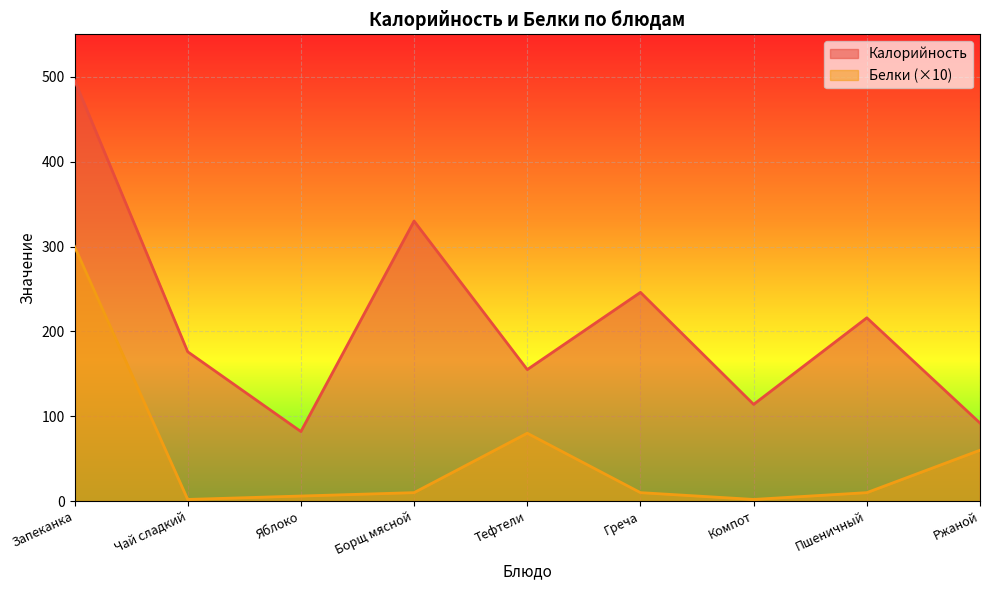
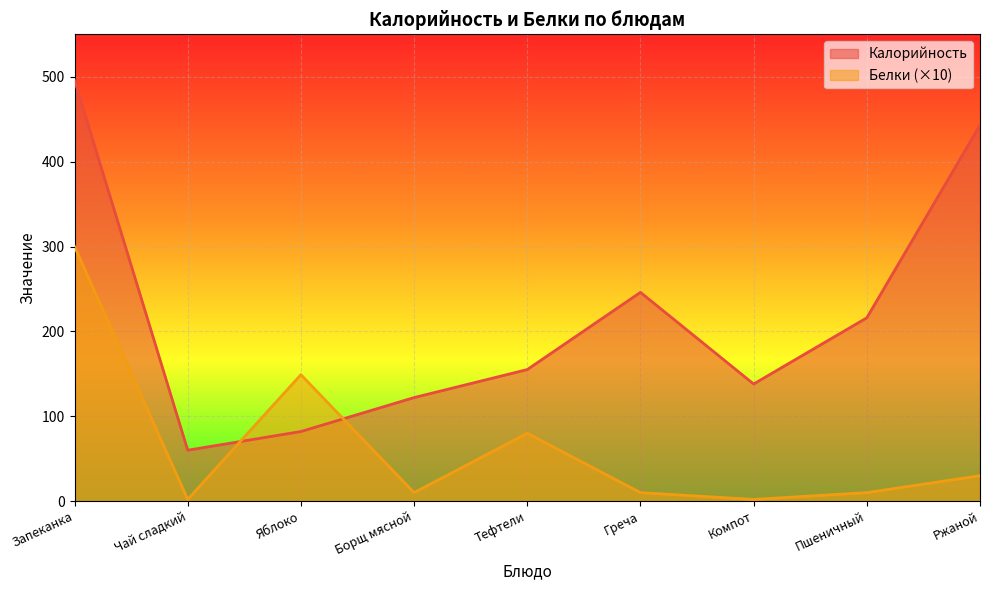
  {
    "Калорийность": {
      "Запеканка": 500,
-     "Чай сладкий": 180,
+     "Чай сладкий": 60,
      "Яблоко": 80,
-     "Борщ мясной": 330,
+     "Борщ мясной": 120,
      "Тефтели": 160,
      "Греча": 250,
-     "Компот": 110,
+     "Компот": 140,
      "Пшеничный": 220,
-     "Ржаной": 90
+     "Ржаной": 440
    },
    "Белки (×10)": {
      "Запеканка": 300,
      "Чай сладкий": 0,
-     "Яблоко": 10,
+     "Яблоко": 150,
      "Борщ мясной": 10,
      "Тефтели": 80,
      "Греча": 10,
      "Компот": 0,
      "Пшеничный": 10,
-     "Ржаной": 60
+     "Ржаной": 30
    }
  }
